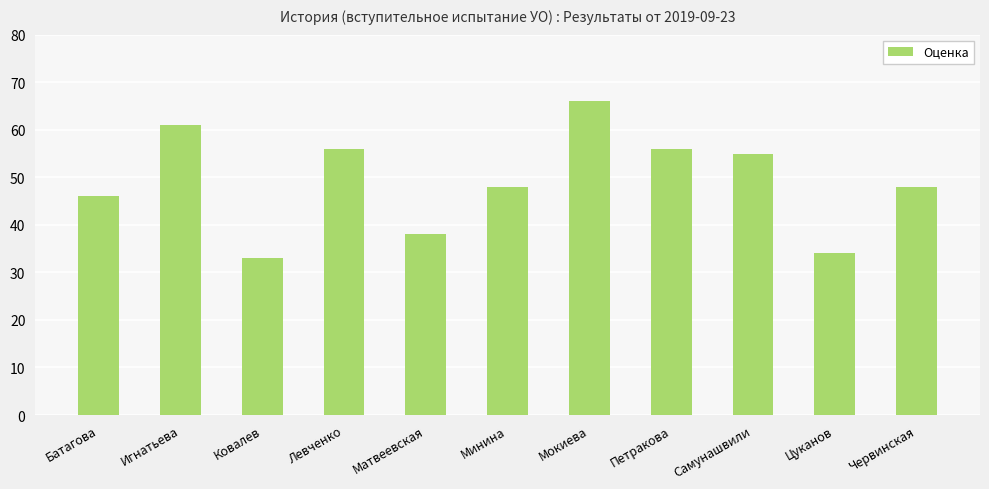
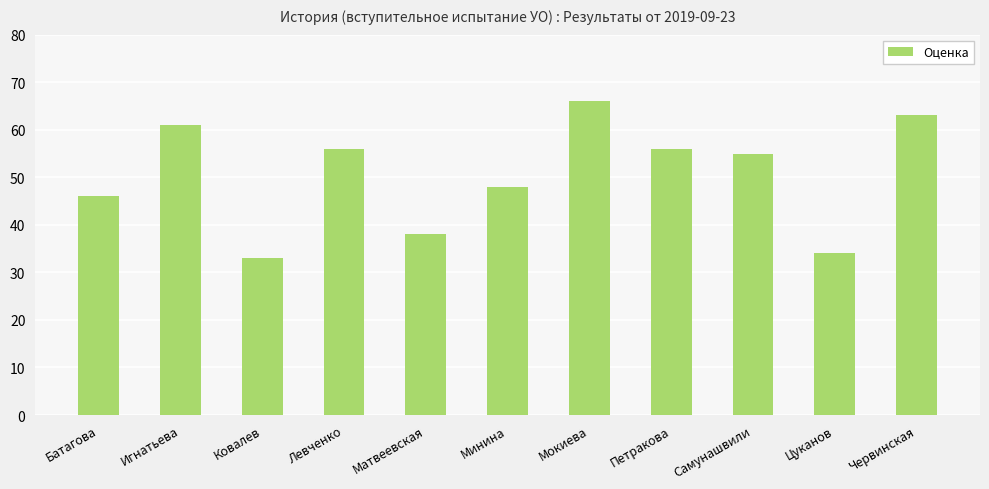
  {
    "Батагова": 46,
    "Игнатьева": 61,
    "Ковалев": 33,
    "Левченко": 56,
    "Матвеевская": 38,
    "Минина": 48,
    "Мокиева": 66,
    "Петракова": 56,
    "Самунашвили": 55,
    "Цуканов": 34,
-   "Червинская": 48
+   "Червинская": 63
  }
